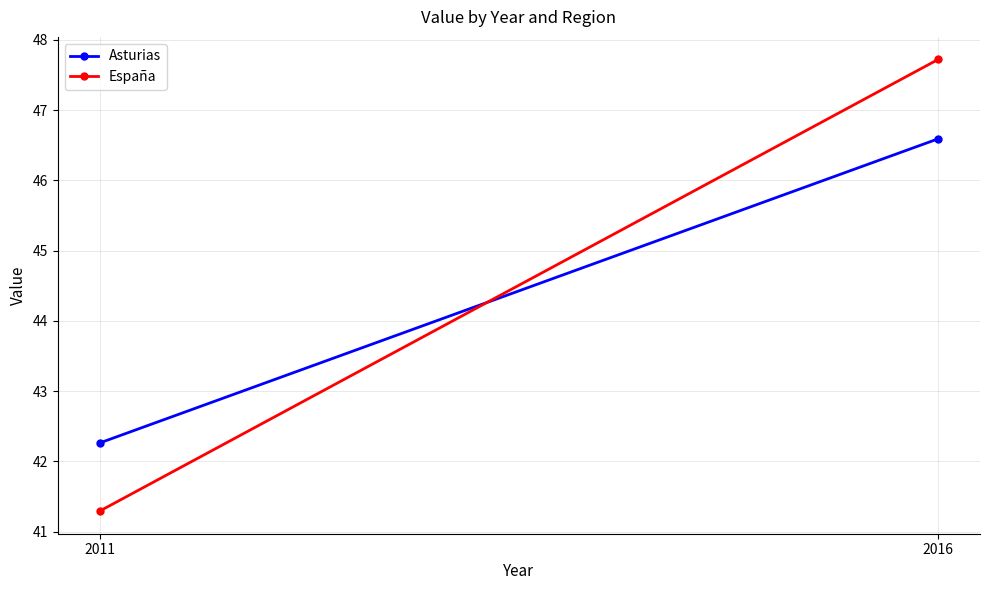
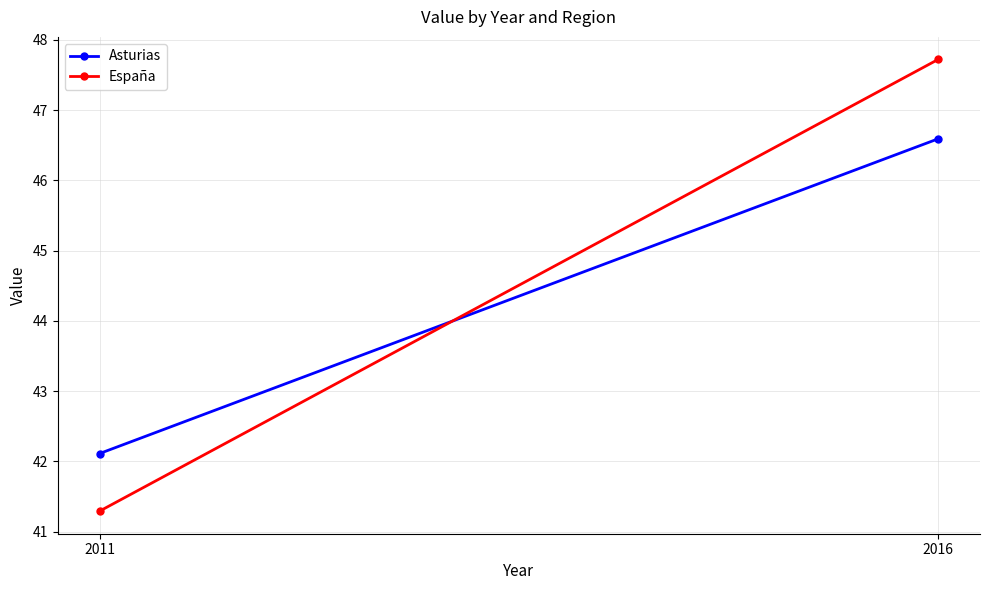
  {
    "Asturias": {
-     "2011": 42.3,
+     "2011": 42.1,
      "2016": 46.6
    },
    "España": {
      "2011": 41.3,
      "2016": 47.7
    }
  }
